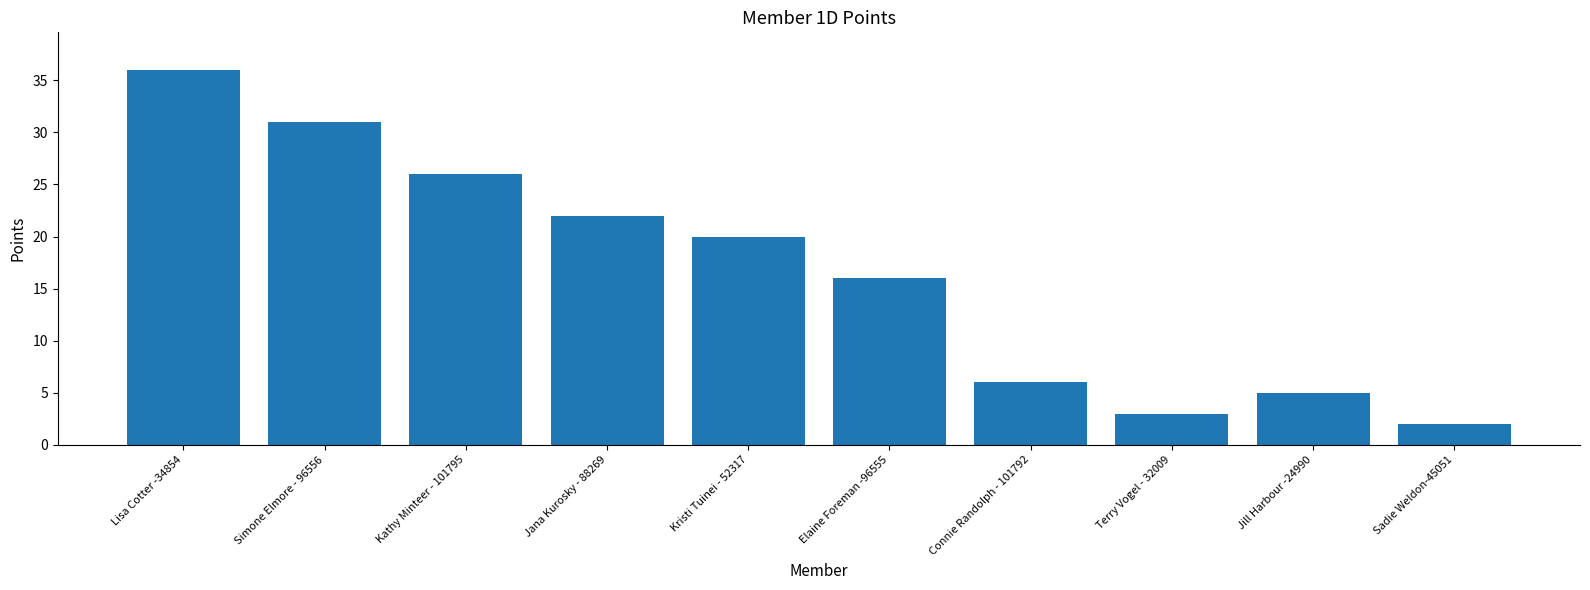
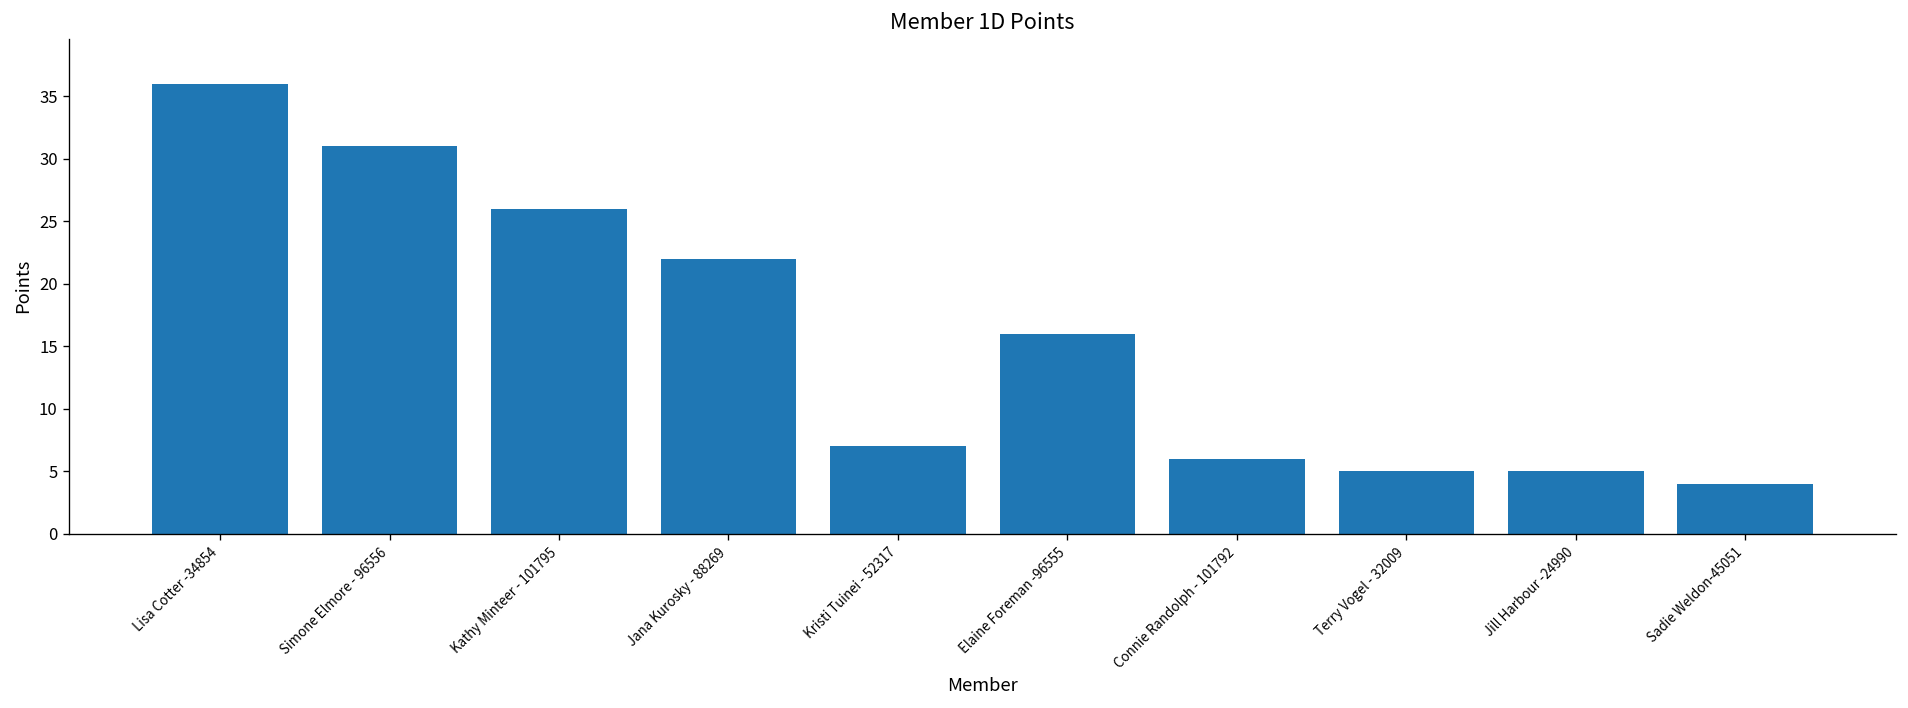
  {
    "Lisa Cotter -34854": 36,
    "Simone Elmore - 96556": 31,
    "Kathy Minteer - 101795": 26,
    "Jana Kurosky - 88269": 22,
-   "Kristi Tuinei - 52317": 20,
+   "Kristi Tuinei - 52317": 7,
    "Elaine Foreman -96555": 16,
    "Connie Randolph - 101792": 6,
-   "Terry Vogel - 32009": 3,
+   "Terry Vogel - 32009": 5,
    "Jill Harbour -24990": 5,
-   "Sadie Weldon-45051": 2
+   "Sadie Weldon-45051": 4
  }
